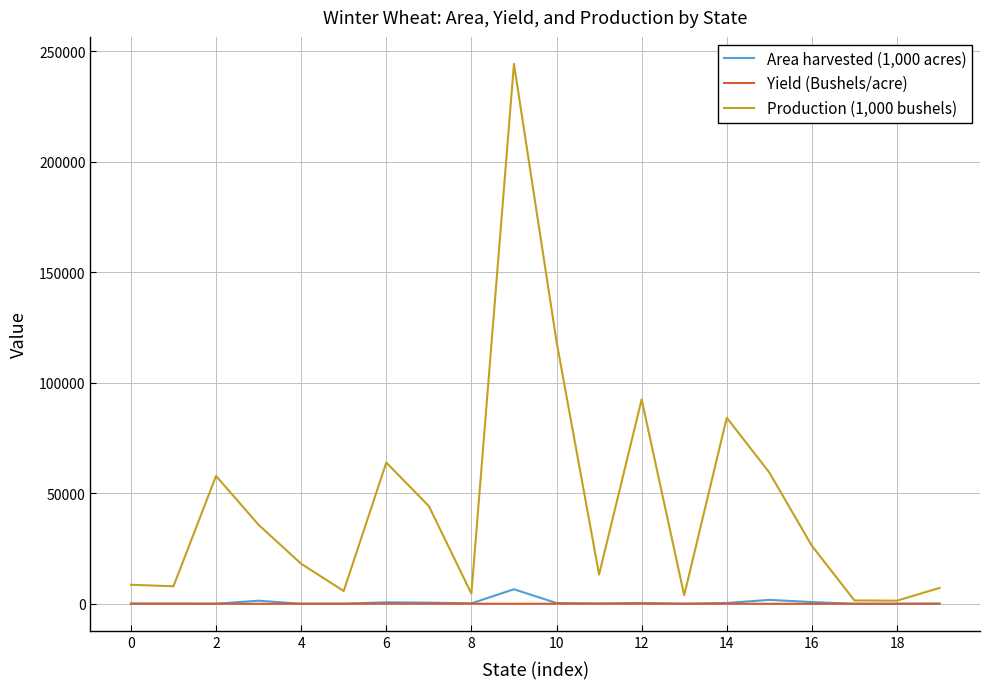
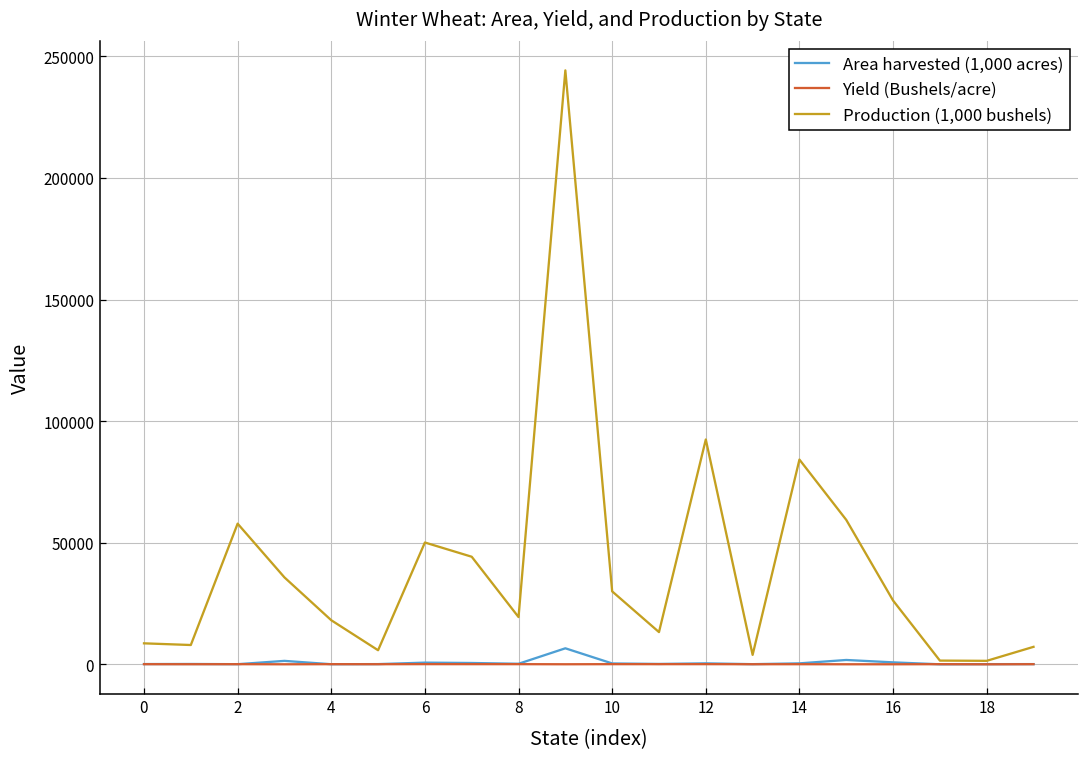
  {
    "Production (1,000 bushels)": {
      "0": 9000,
      "2": 58000,
      "4": 18000,
-     "6": 64000,
-     "8": 5000,
-     "10": 119000,
+     "6": 50000,
+     "8": 19000,
+     "10": 30000,
      "12": 92000,
      "14": 84000,
      "16": 26000,
      "18": 1000
    }
  }
